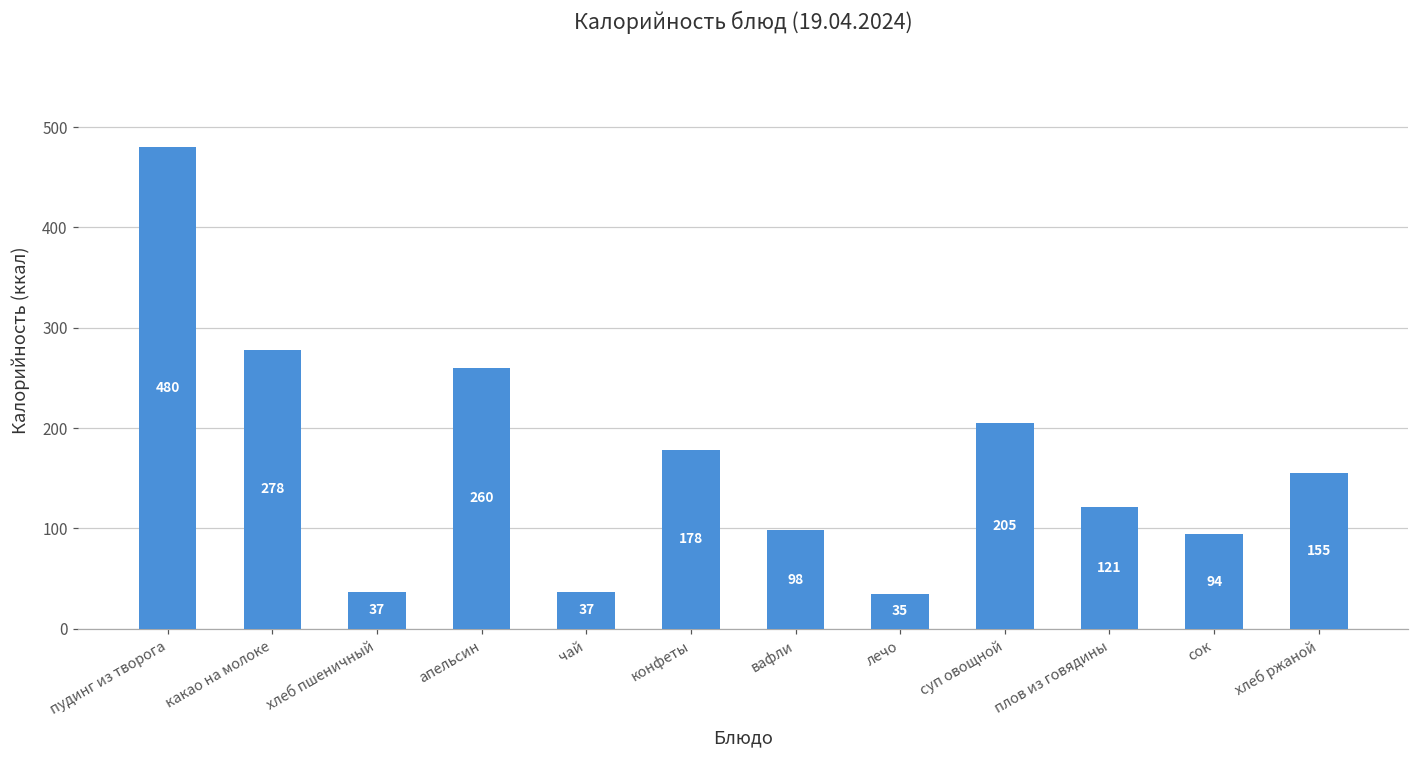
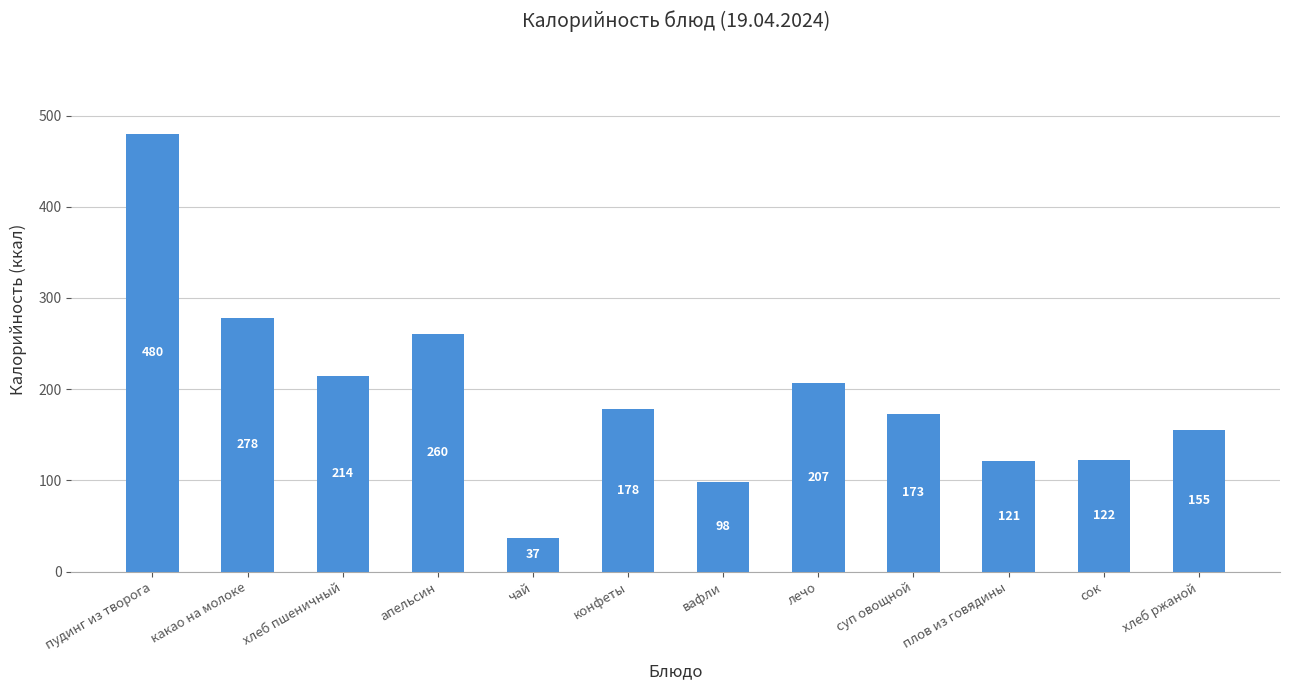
  {
    "пудинг из творога": 480,
    "какао на молоке": 278,
-   "хлеб пшеничный": 37,
+   "хлеб пшеничный": 214,
    "апельсин": 260,
    "чай": 37,
    "конфеты": 178,
    "вафли": 98,
-   "лечо": 35,
-   "суп овощной": 205,
+   "лечо": 207,
+   "суп овощной": 173,
    "плов из говядины": 121,
-   "сок": 94,
+   "сок": 122,
    "хлеб ржаной": 155
  }
